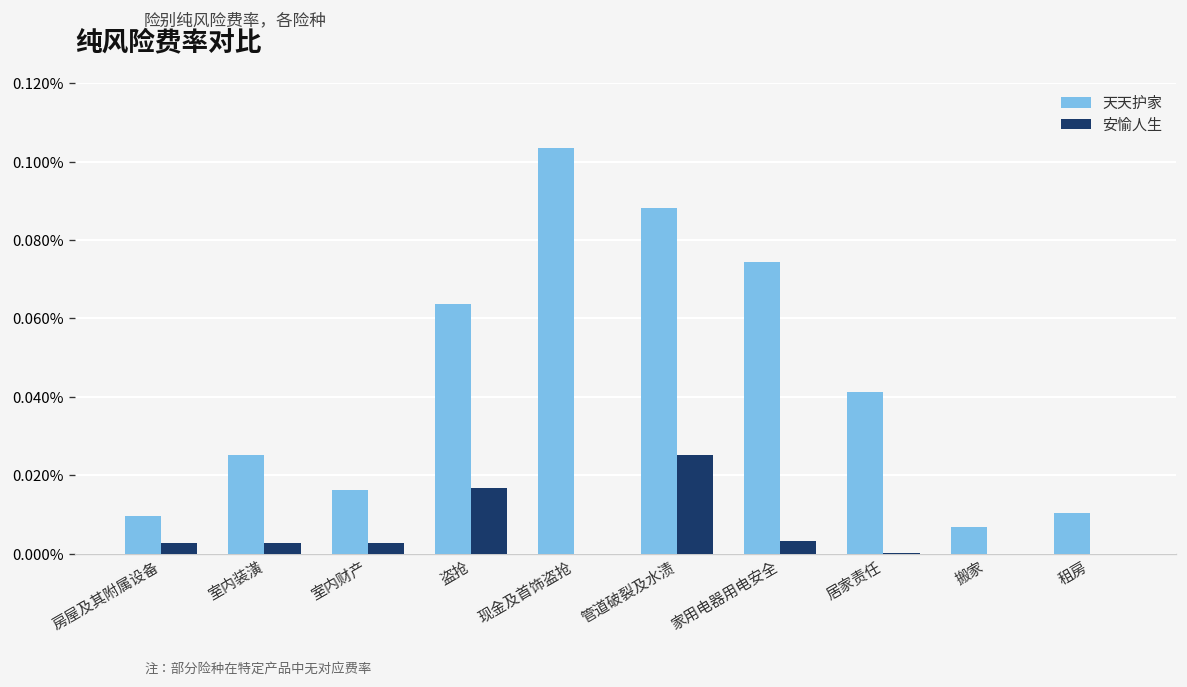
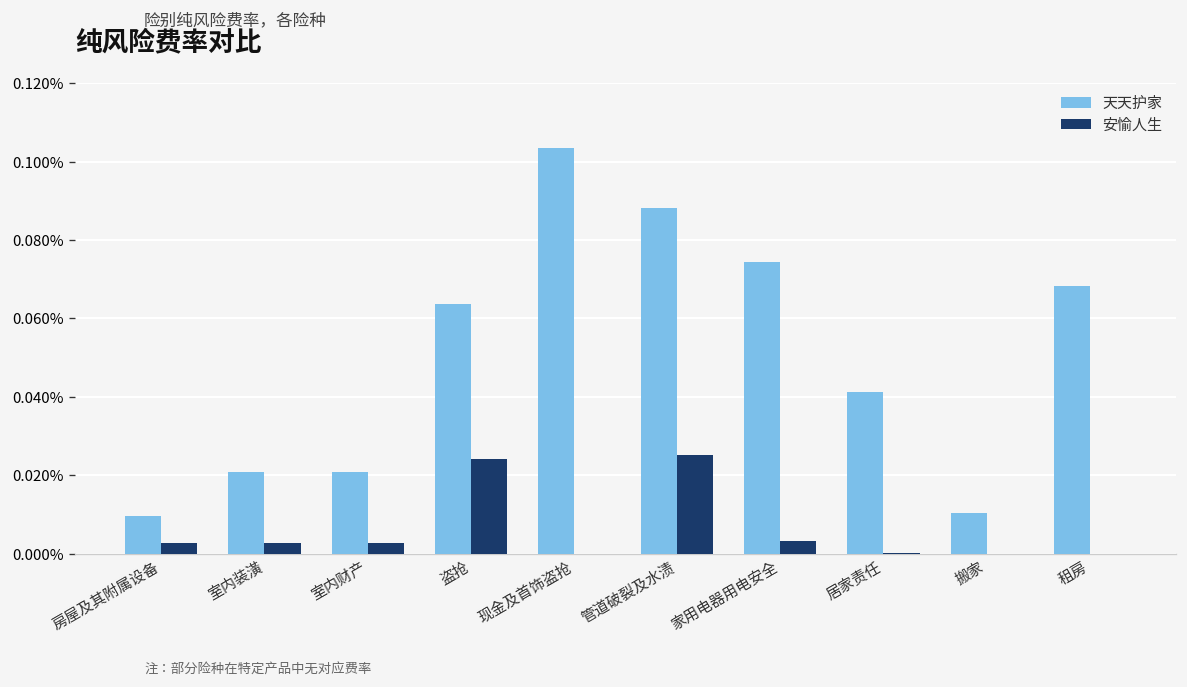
  {
    "天天护家": {
      "房屋及其附属设备": "0.010%",
-     "室内装潢": "0.025%",
-     "室内财产": "0.016%",
+     "室内装潢": "0.021%",
+     "室内财产": "0.021%",
      "盗抢": "0.064%",
      "现金及首饰盗抢": "0.103%",
      "管道破裂及水渍": "0.088%",
      "家用电器用电安全": "0.074%",
      "居家责任": "0.041%",
-     "搬家": "0.007%",
-     "租房": "0.010%"
+     "搬家": "0.010%",
+     "租房": "0.068%"
    },
    "安愉人生": {
      "房屋及其附属设备": "0.003%",
      "室内装潢": "0.003%",
      "室内财产": "0.003%",
-     "盗抢": "0.017%",
+     "盗抢": "0.024%",
      "现金及首饰盗抢": "0.000%",
      "管道破裂及水渍": "0.025%",
      "家用电器用电安全": "0.003%",
      "搬家": "0.000%",
      "租房": "0.000%"
    }
  }
